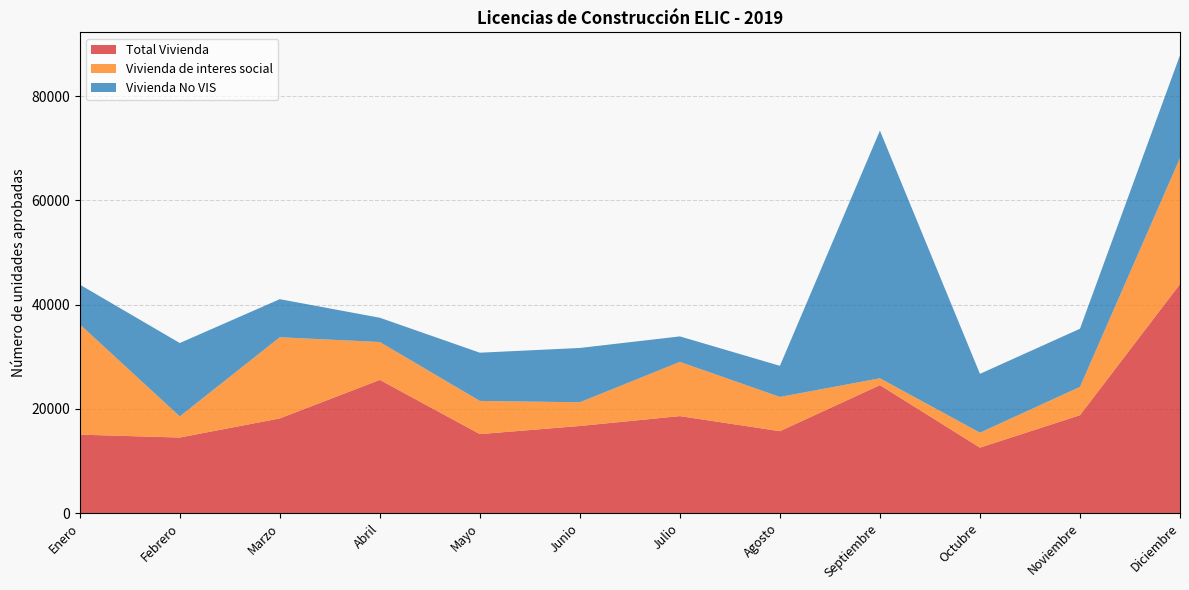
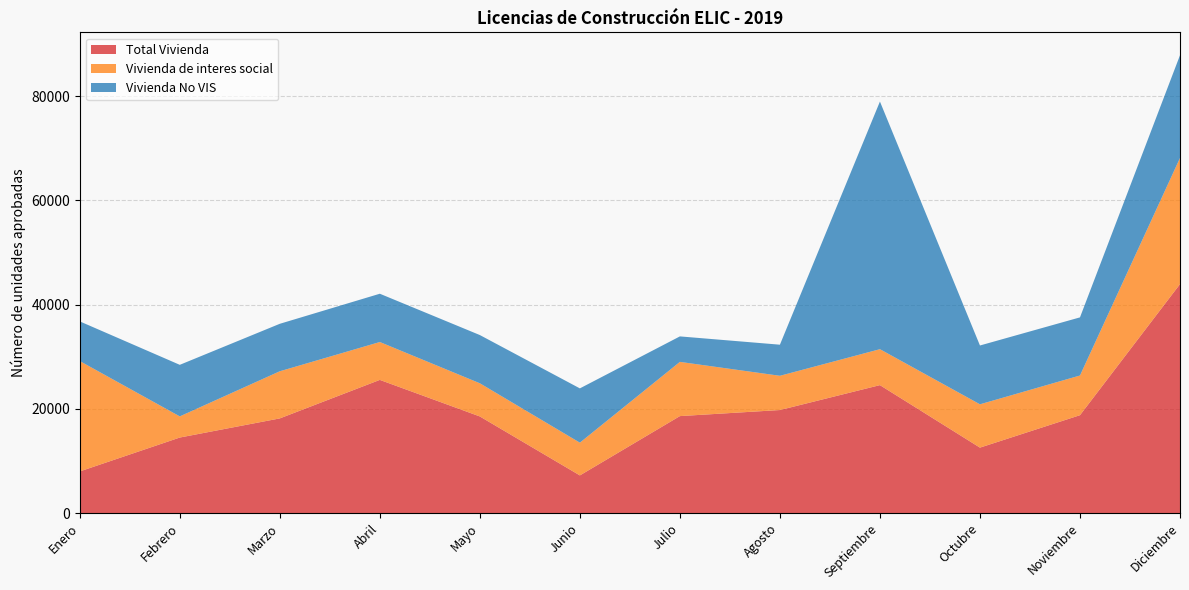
  {
    "Total Vivienda": {
-     "Enero": 15000,
+     "Enero": 8000,
      "Febrero": 14000,
      "Marzo": 18000,
      "Abril": 26000,
-     "Mayo": 15000,
-     "Junio": 17000,
+     "Mayo": 19000,
+     "Junio": 7000,
      "Julio": 19000,
-     "Agosto": 16000,
+     "Agosto": 20000,
      "Septiembre": 25000,
      "Octubre": 13000,
      "Noviembre": 19000,
      "Diciembre": 44000
    },
    "Vivienda de interes social": {
      "Enero": 21000,
      "Febrero": 4000,
-     "Marzo": 16000,
+     "Marzo": 9000,
      "Abril": 7000,
      "Mayo": 6000,
-     "Junio": 5000,
+     "Junio": 6000,
      "Julio": 10000,
      "Agosto": 7000,
-     "Septiembre": 1000,
-     "Octubre": 3000,
-     "Noviembre": 5000,
+     "Septiembre": 7000,
+     "Octubre": 8000,
+     "Noviembre": 8000,
      "Diciembre": 24000
    },
    "Vivienda No VIS": {
      "Enero": 8000,
-     "Febrero": 14000,
-     "Marzo": 7000,
-     "Abril": 5000,
+     "Febrero": 10000,
+     "Marzo": 9000,
+     "Abril": 9000,
      "Mayo": 9000,
      "Junio": 10000,
      "Julio": 5000,
      "Agosto": 6000,
      "Septiembre": 48000,
      "Octubre": 11000,
      "Noviembre": 11000,
      "Diciembre": 20000
    }
  }
